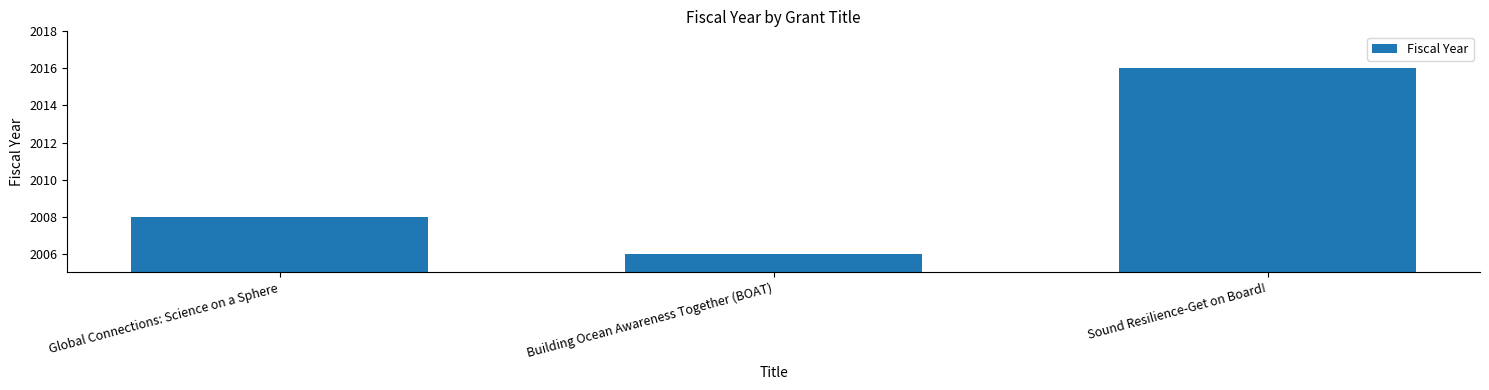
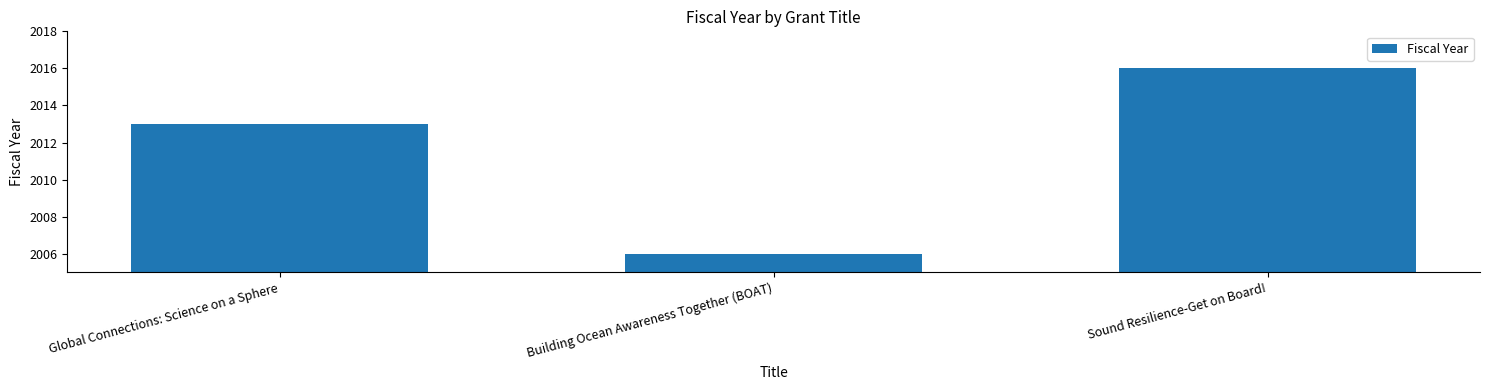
  {
-   "Global Connections: Science on a Sphere": 2008,
+   "Global Connections: Science on a Sphere": 2013,
    "Building Ocean Awareness Together (BOAT)": 2006,
    "Sound Resilience-Get on Board!": 2016
  }
